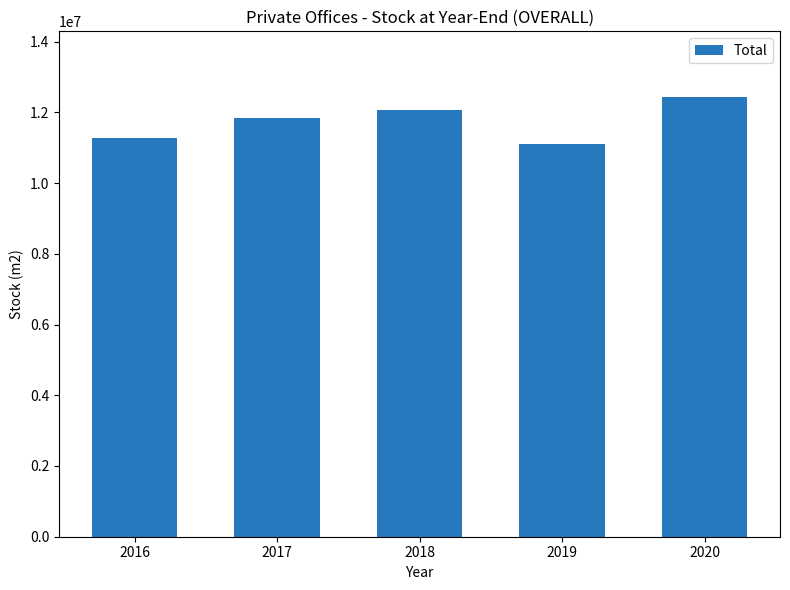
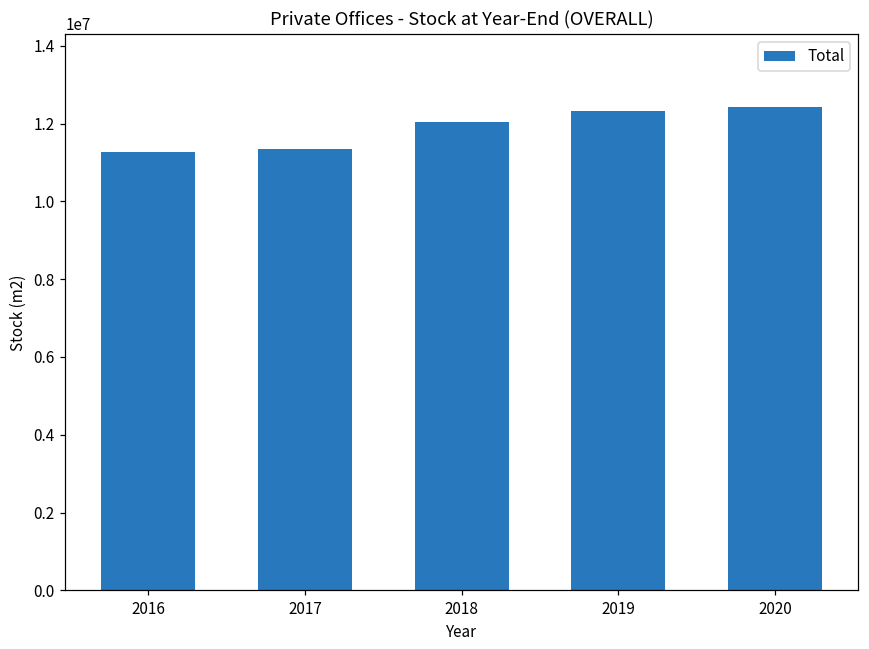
  {
    "2016": 11300000,
-   "2017": 11800000,
+   "2017": 11400000,
    "2018": 12100000,
-   "2019": 11100000,
+   "2019": 12300000,
    "2020": 12400000
  }
